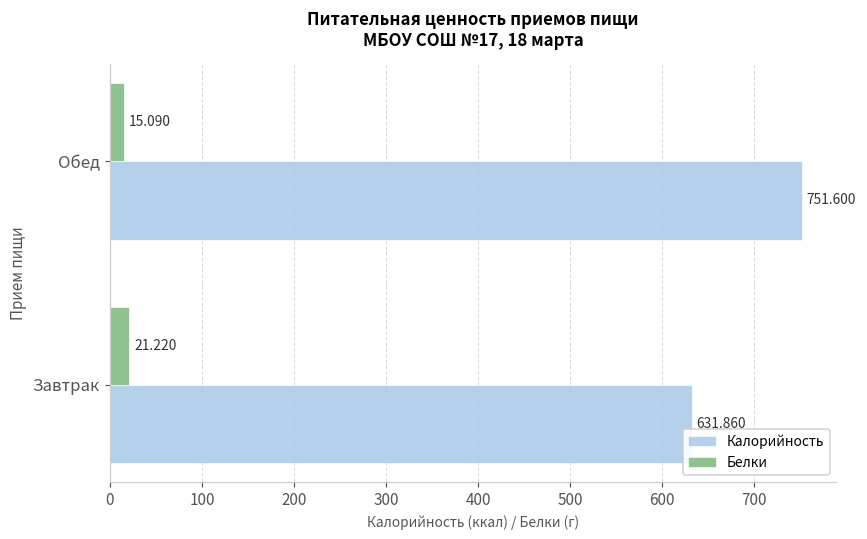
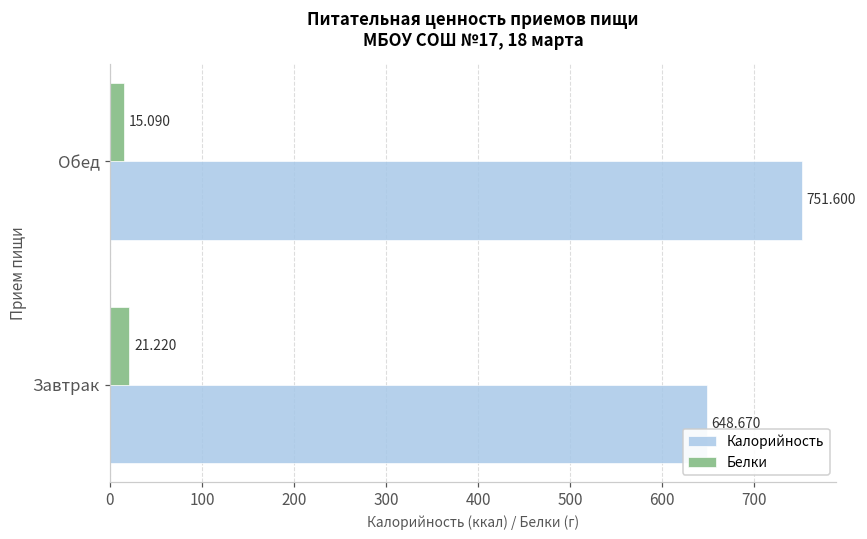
  {
    "Калорийность": {
-     "Завтрак": 630
+     "Завтрак": 650
    },
    "Белки": {
      "Обед": 15.090,
      "Завтрак": 21.220
    }
  }
